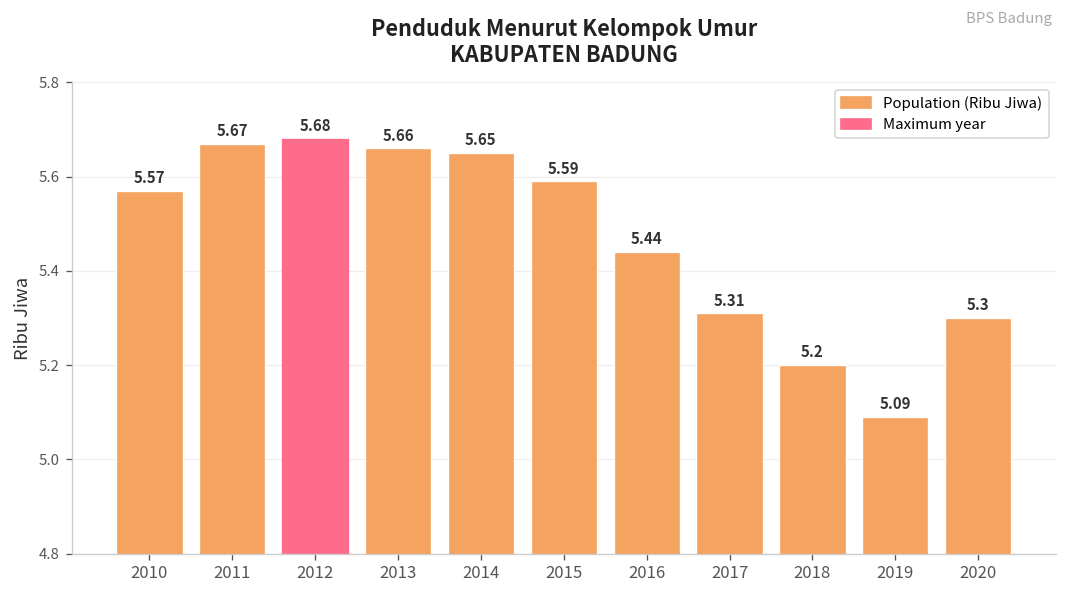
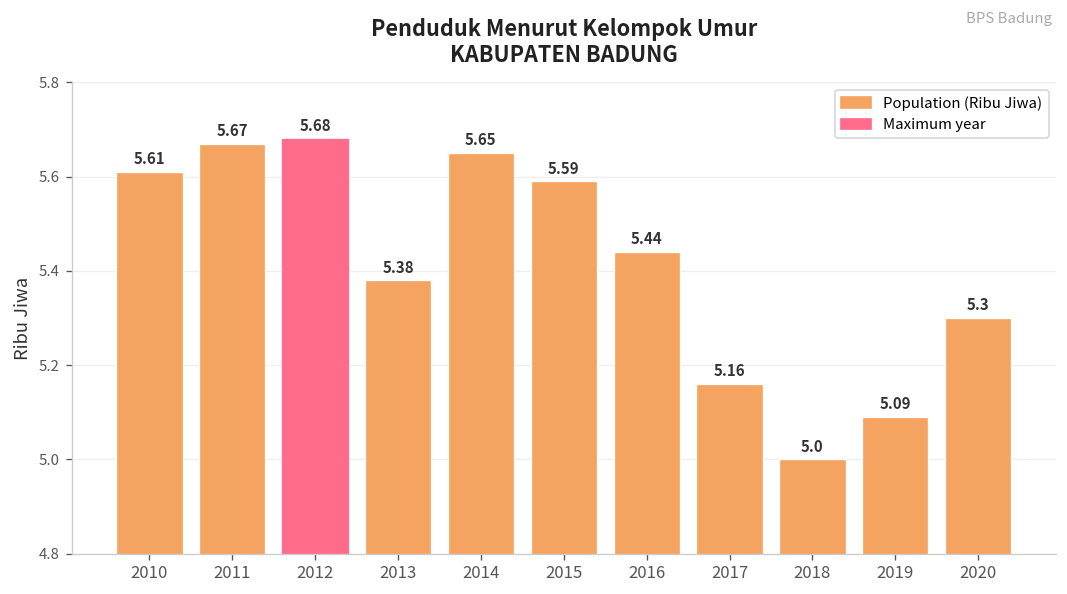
  {
-   "2010": 5.57,
+   "2010": 5.61,
    "2011": 5.67,
    "2012": 5.68,
-   "2013": 5.66,
+   "2013": 5.38,
    "2014": 5.65,
    "2015": 5.59,
    "2016": 5.44,
-   "2017": 5.31,
-   "2018": 5.2,
+   "2017": 5.16,
+   "2018": 5.0,
    "2019": 5.09,
    "2020": 5.3
  }
